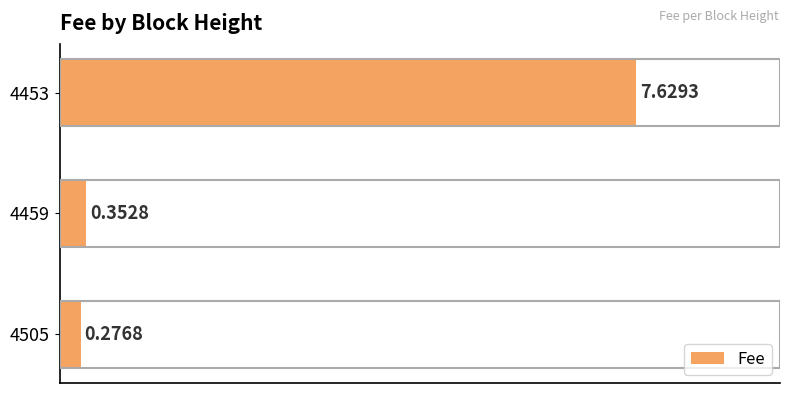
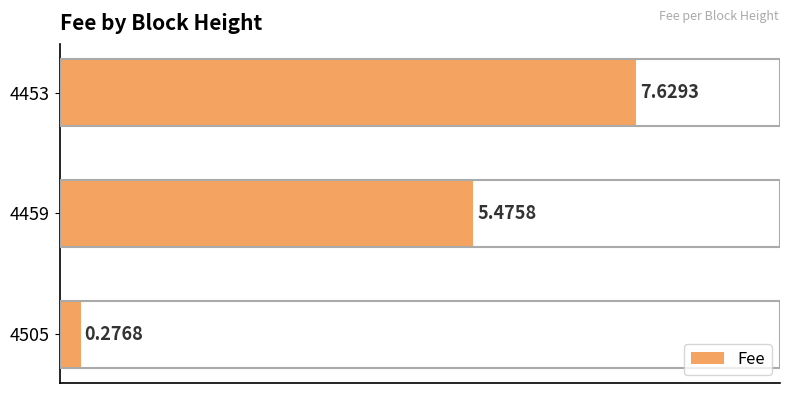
  {
    "4453": 7.6293,
-   "4459": 0.3528,
+   "4459": 5.4758,
    "4505": 0.2768
  }
